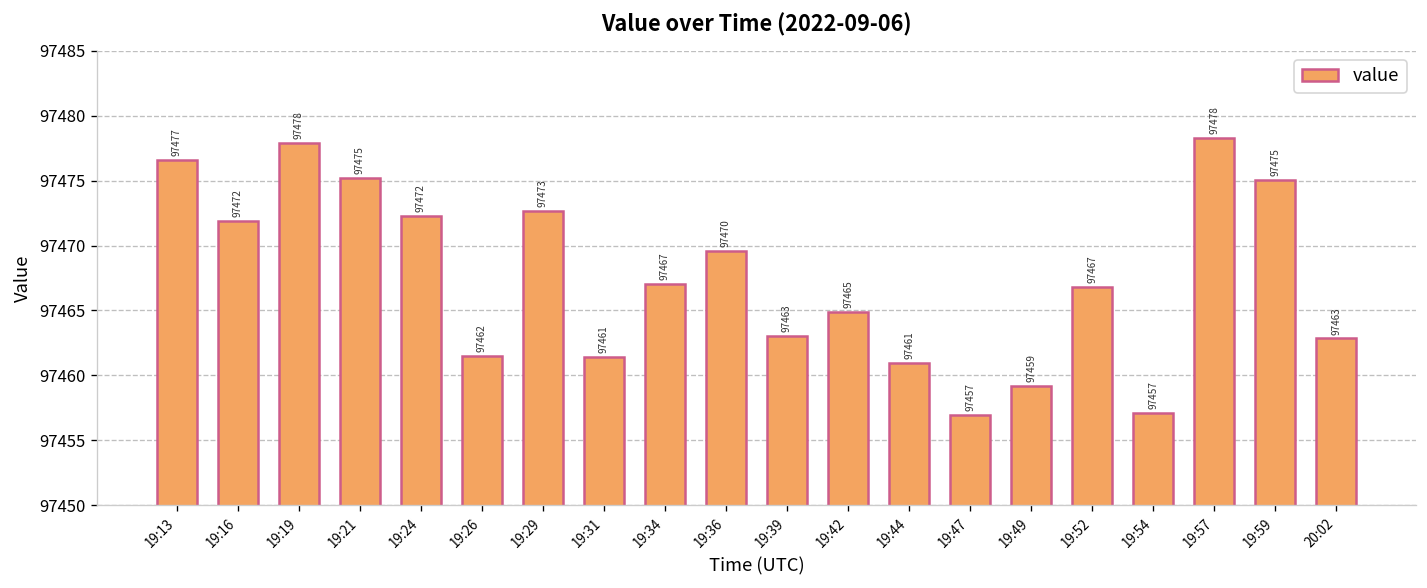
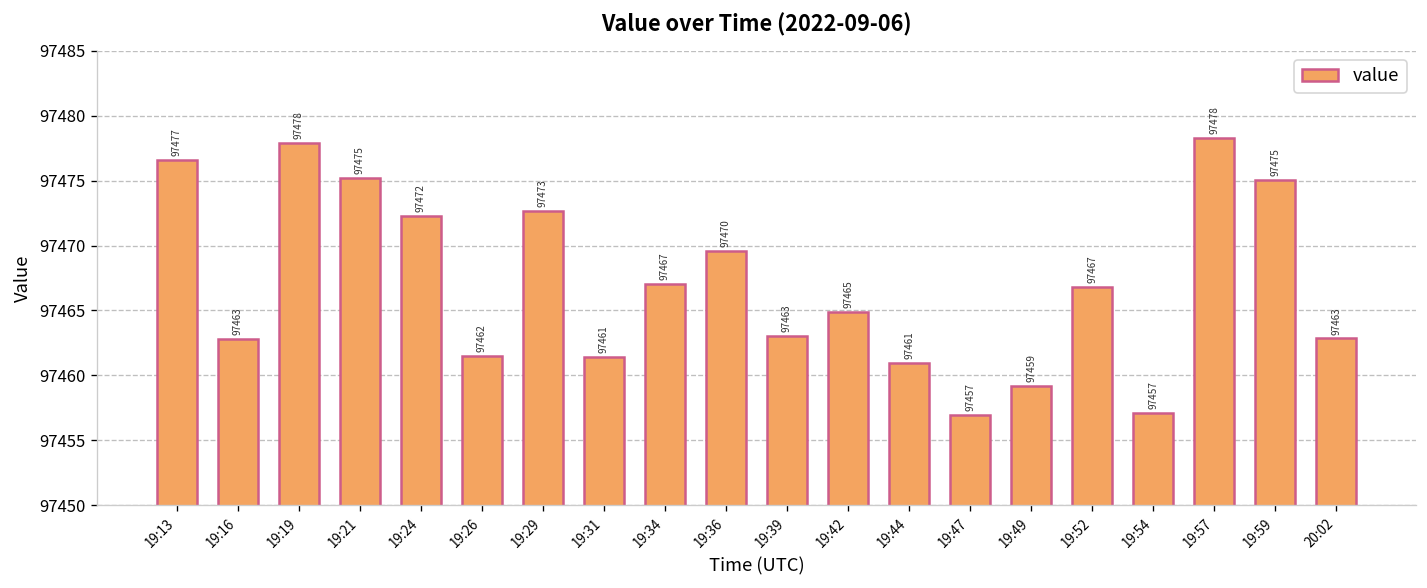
  {
    "19:13": 97477,
-   "19:16": 97472,
+   "19:16": 97463,
    "19:19": 97478,
    "19:21": 97475,
    "19:24": 97472,
    "19:26": 97462,
    "19:29": 97473,
    "19:31": 97461,
    "19:34": 97467,
    "19:36": 97470,
    "19:39": 97463,
    "19:42": 97465,
    "19:44": 97461,
    "19:47": 97457,
    "19:49": 97459,
    "19:52": 97467,
    "19:54": 97457,
    "19:57": 97478,
    "19:59": 97475,
    "20:02": 97463
  }
